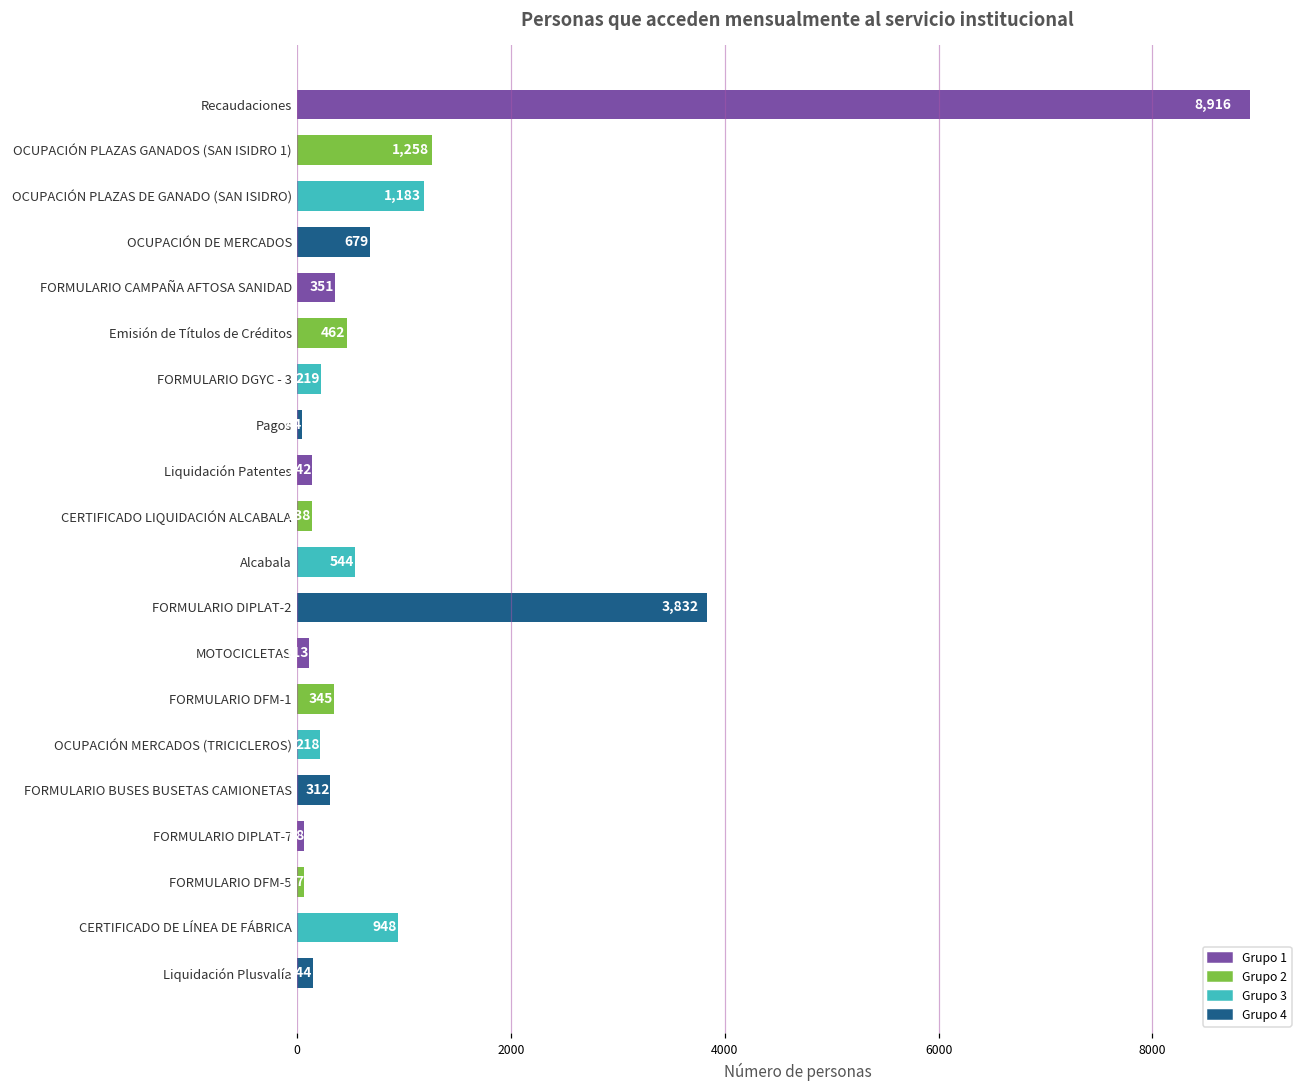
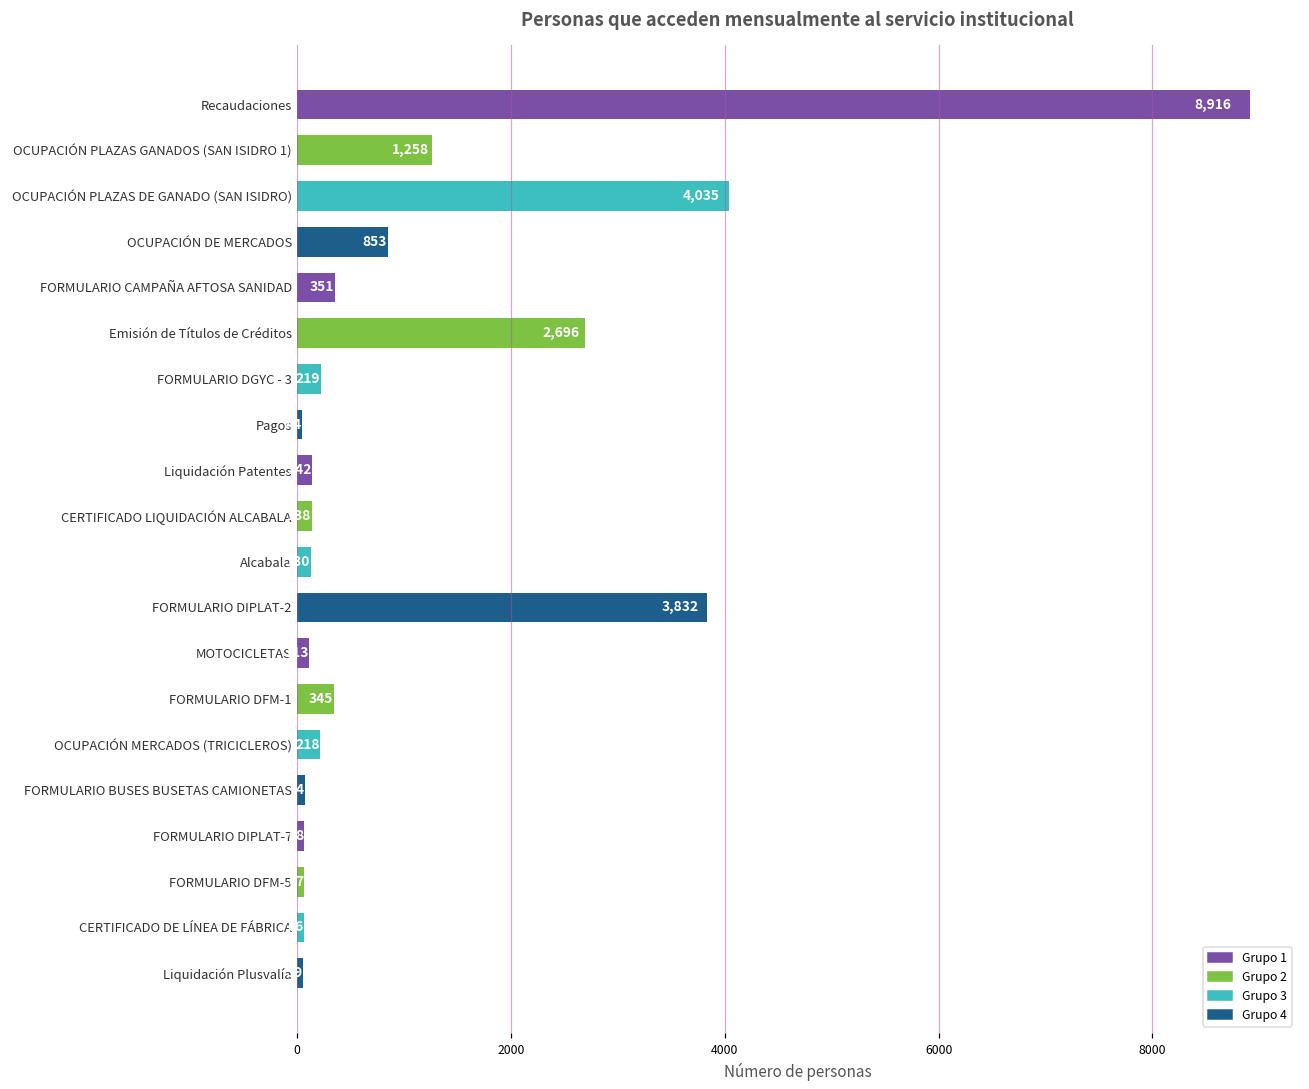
  {
    "Recaudaciones": "8,916",
    "OCUPACIÓN PLAZAS GANADOS (SAN ISIDRO 1)": "1,258",
-   "OCUPACIÓN PLAZAS DE GANADO (SAN ISIDRO)": "1,183",
-   "OCUPACIÓN DE MERCADOS": "679",
+   "OCUPACIÓN PLAZAS DE GANADO (SAN ISIDRO)": "4,035",
+   "OCUPACIÓN DE MERCADOS": "853",
    "FORMULARIO CAMPAÑA AFTOSA SANIDAD": "351",
-   "Emisión de Títulos de Créditos": "462",
+   "Emisión de Títulos de Créditos": "2,696",
    "FORMULARIO DGYC - 3": "219",
    "Liquidación Patentes": "142",
    "CERTIFICADO LIQUIDACIÓN ALCABALA": "138",
-   "Alcabala": "544",
+   "Alcabala": "130",
    "FORMULARIO DIPLAT-2": "3,832",
    "FORMULARIO DFM-1": "345",
    "OCUPACIÓN MERCADOS (TRICICLEROS)": "218",
-   "FORMULARIO BUSES BUSETAS CAMIONETAS": "300",
-   "CERTIFICADO DE LÍNEA DE FÁBRICA": "900",
-   "Liquidación Plusvalía": "140"
+   "FORMULARIO BUSES BUSETAS CAMIONETAS": "100",
+   "CERTIFICADO DE LÍNEA DE FÁBRICA": "100",
+   "Liquidación Plusvalía": "60"
  }
